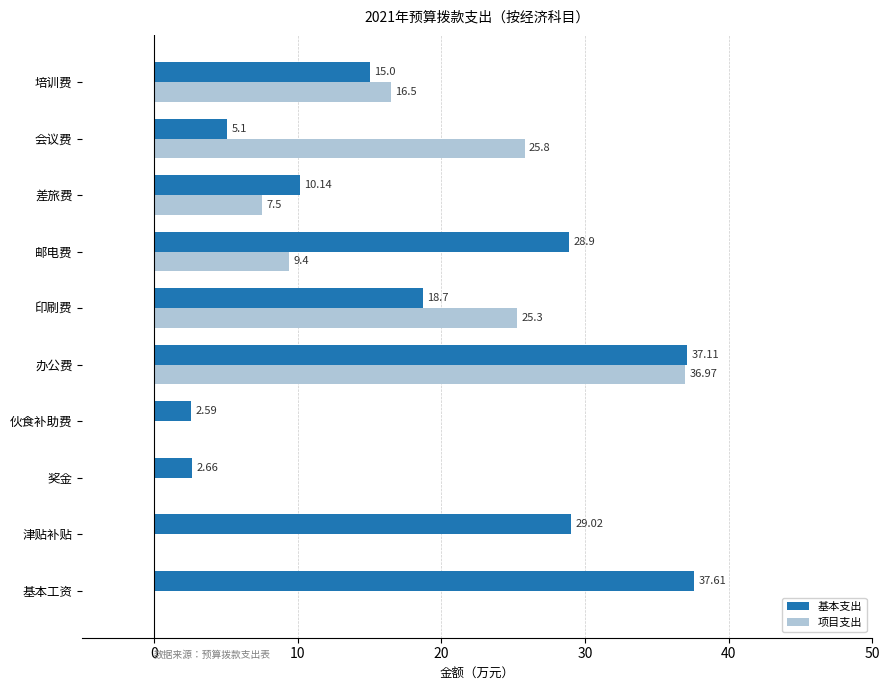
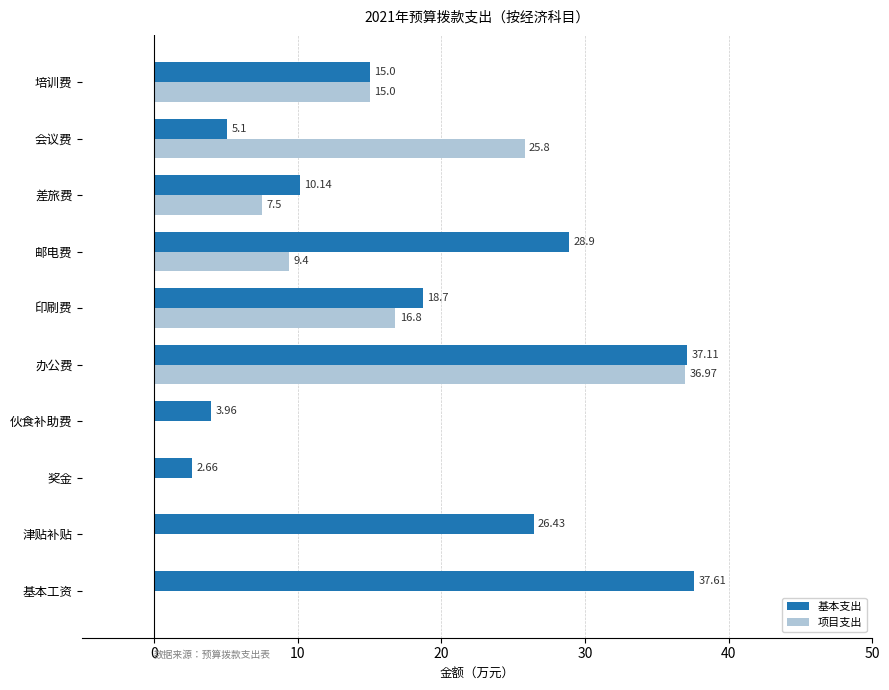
  {
    "基本支出": {
      "培训费": 15.0,
      "会议费": 5.1,
      "差旅费": 10.14,
      "邮电费": 28.9,
      "印刷费": 18.7,
      "办公费": 37.11,
-     "伙食补助费": 2.59,
+     "伙食补助费": 3.96,
      "奖金": 2.66,
-     "津贴补贴": 29.02,
+     "津贴补贴": 26.43,
      "基本工资": 37.61
    },
    "项目支出": {
-     "培训费": 16.5,
+     "培训费": 15.0,
      "会议费": 25.8,
      "差旅费": 7.5,
      "邮电费": 9.4,
-     "印刷费": 25.3,
+     "印刷费": 16.8,
      "办公费": 36.97
    }
  }
